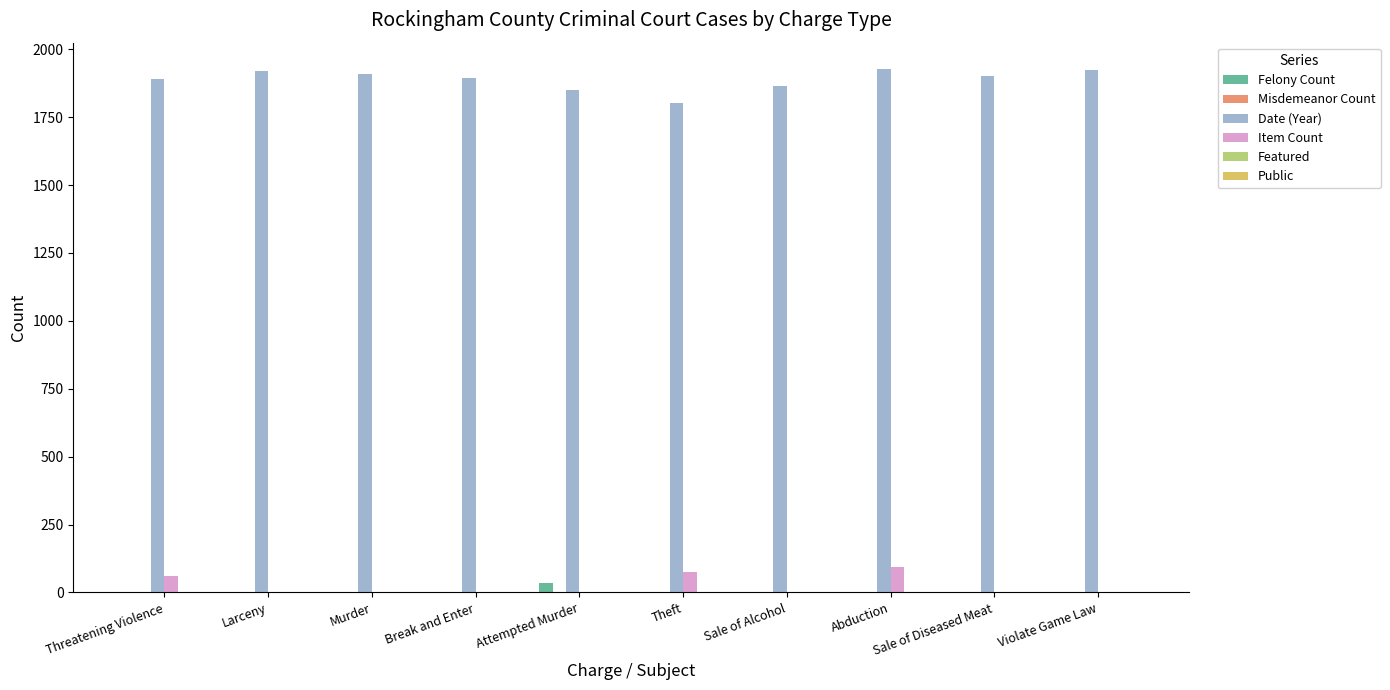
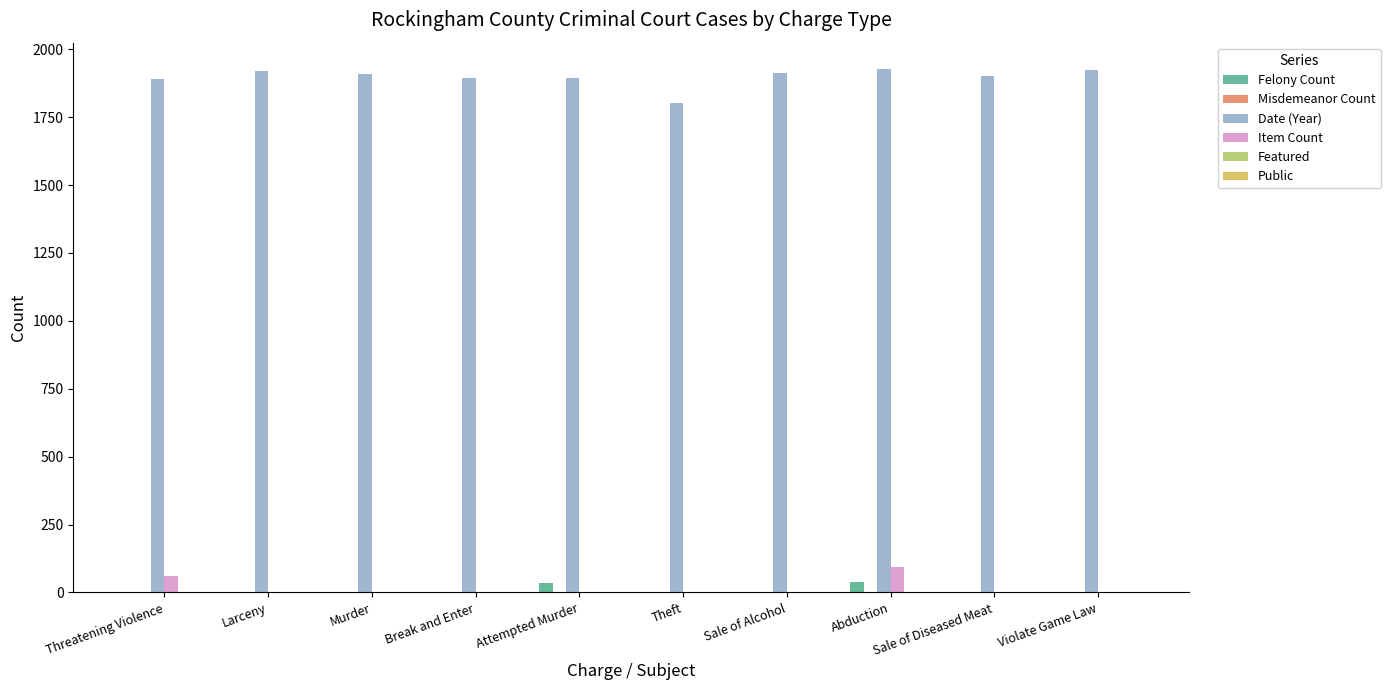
  {
    "Felony Count": {
      "Threatening Violence": 0,
      "Attempted Murder": 40,
      "Sale of Alcohol": 0,
-     "Abduction": 0,
+     "Abduction": 40,
      "Sale of Diseased Meat": 0,
      "Violate Game Law": 0
    },
    "Date (Year)": {
      "Threatening Violence": 1890,
      "Larceny": 1920,
      "Murder": 1910,
      "Break and Enter": 1900,
-     "Attempted Murder": 1850,
+     "Attempted Murder": 1900,
      "Theft": 1800,
-     "Sale of Alcohol": 1870,
+     "Sale of Alcohol": 1910,
      "Abduction": 1930,
      "Sale of Diseased Meat": 1900,
      "Violate Game Law": 1920
    },
    "Item Count": {
      "Threatening Violence": 60,
-     "Theft": 70,
+     "Theft": 0,
      "Abduction": 90
    }
  }
